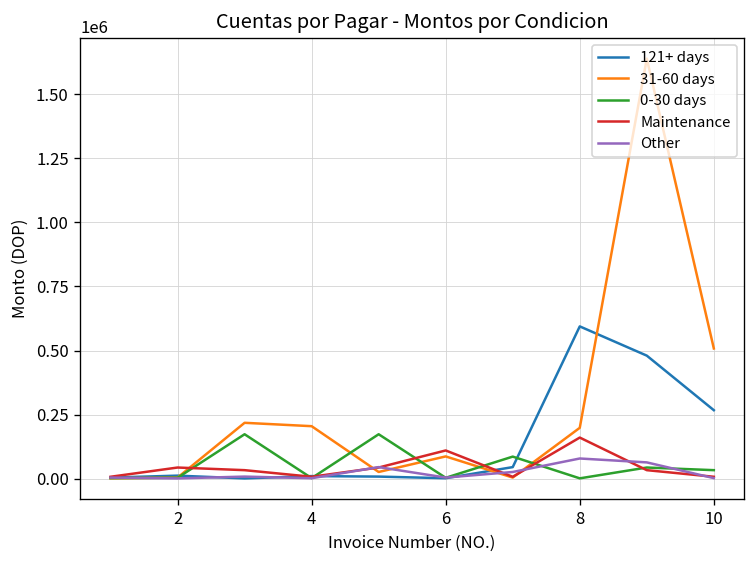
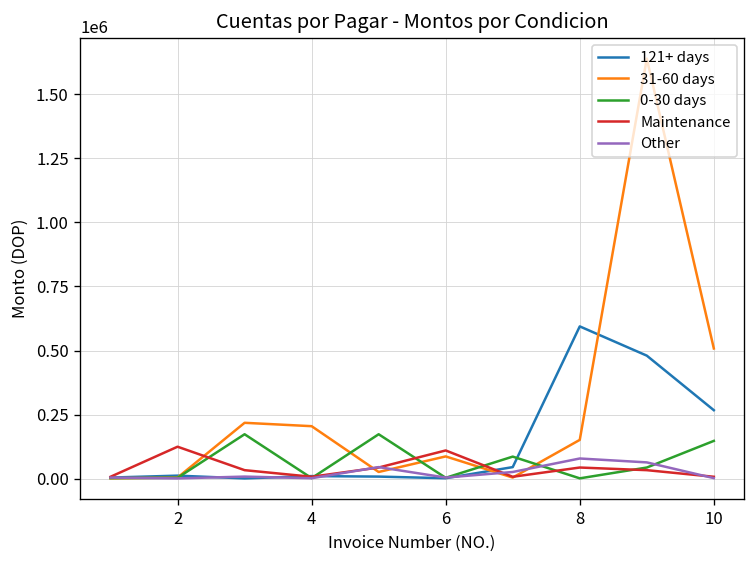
  {
    "121+ days": {
      "8": 590000,
      "10": 270000
    },
    "31-60 days": {
      "4": 200000,
      "6": 90000,
-     "8": 200000,
+     "8": 150000,
      "10": 510000
    },
    "0-30 days": {
      "8": 0,
-     "10": 30000
+     "10": 150000
    },
    "Maintenance": {
-     "2": 40000,
+     "2": 120000,
      "6": 110000,
-     "8": 160000
+     "8": 40000
    },
    "Other": {
      "8": 80000
    }
  }
